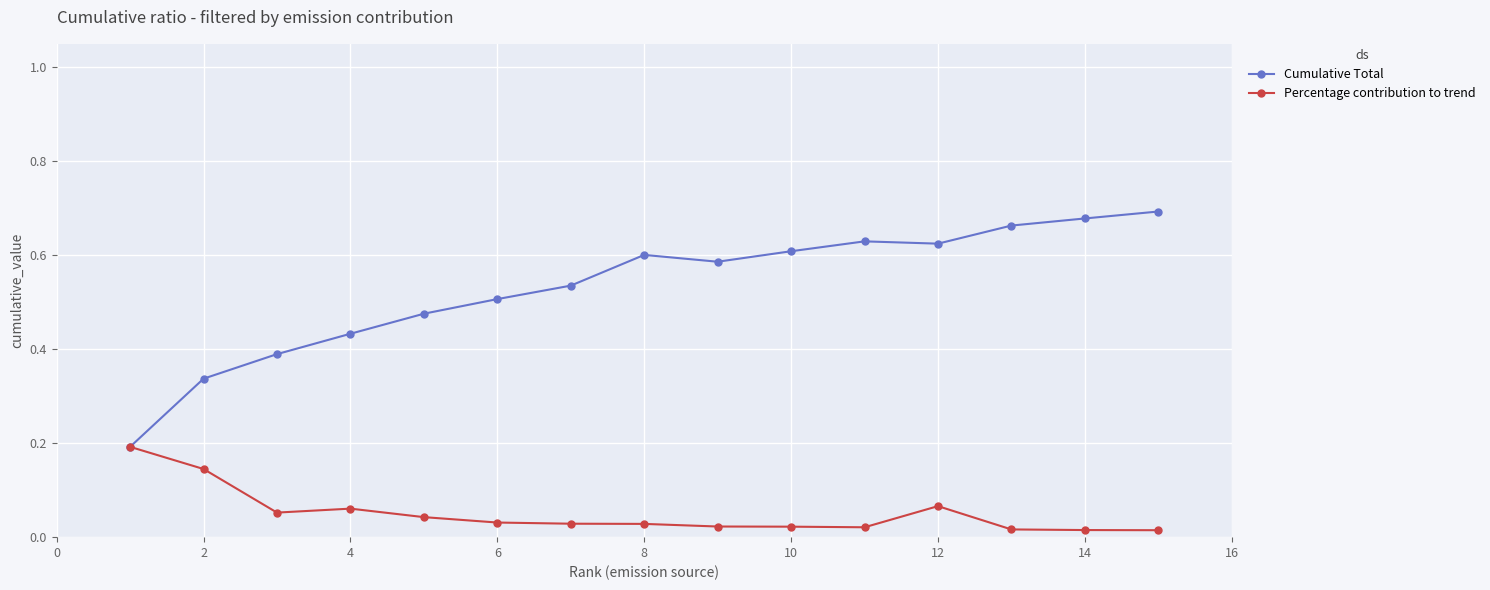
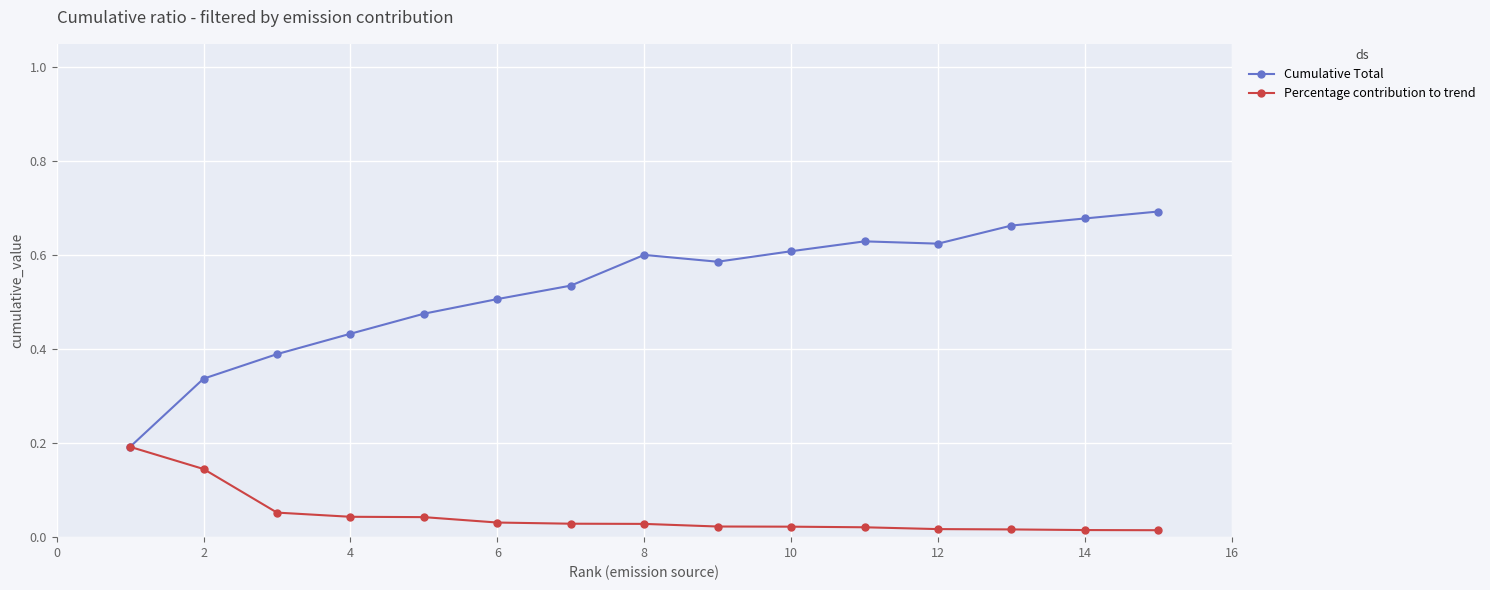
  {
    "Cumulative Total": {
      "2": 0.34,
      "4": 0.43,
      "6": 0.51,
      "8": 0.60,
      "10": 0.61,
      "12": 0.62,
      "14": 0.68
    },
    "Percentage contribution to trend": {
      "2": 0.15,
-     "4": 0.06,
+     "4": 0.04,
      "6": 0.03,
      "8": 0.03,
      "10": 0.02,
-     "12": 0.07,
+     "12": 0.02,
      "14": 0.02
    }
  }
